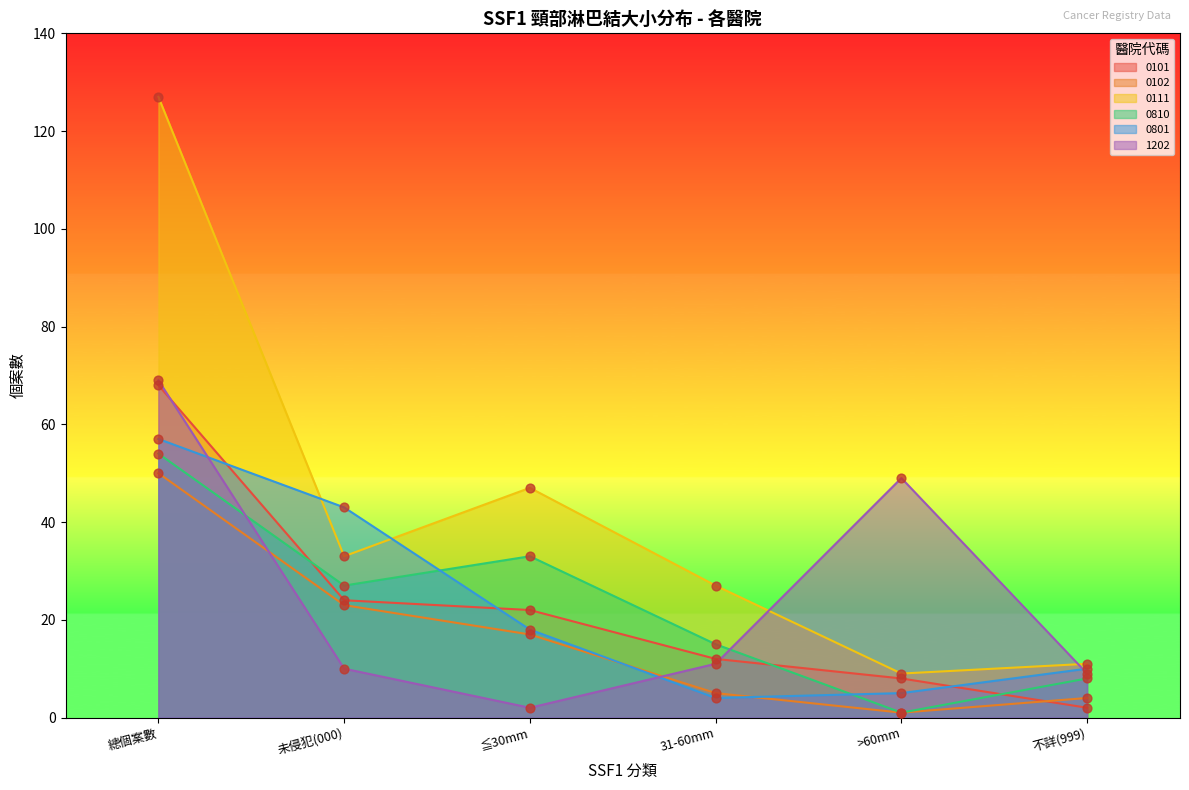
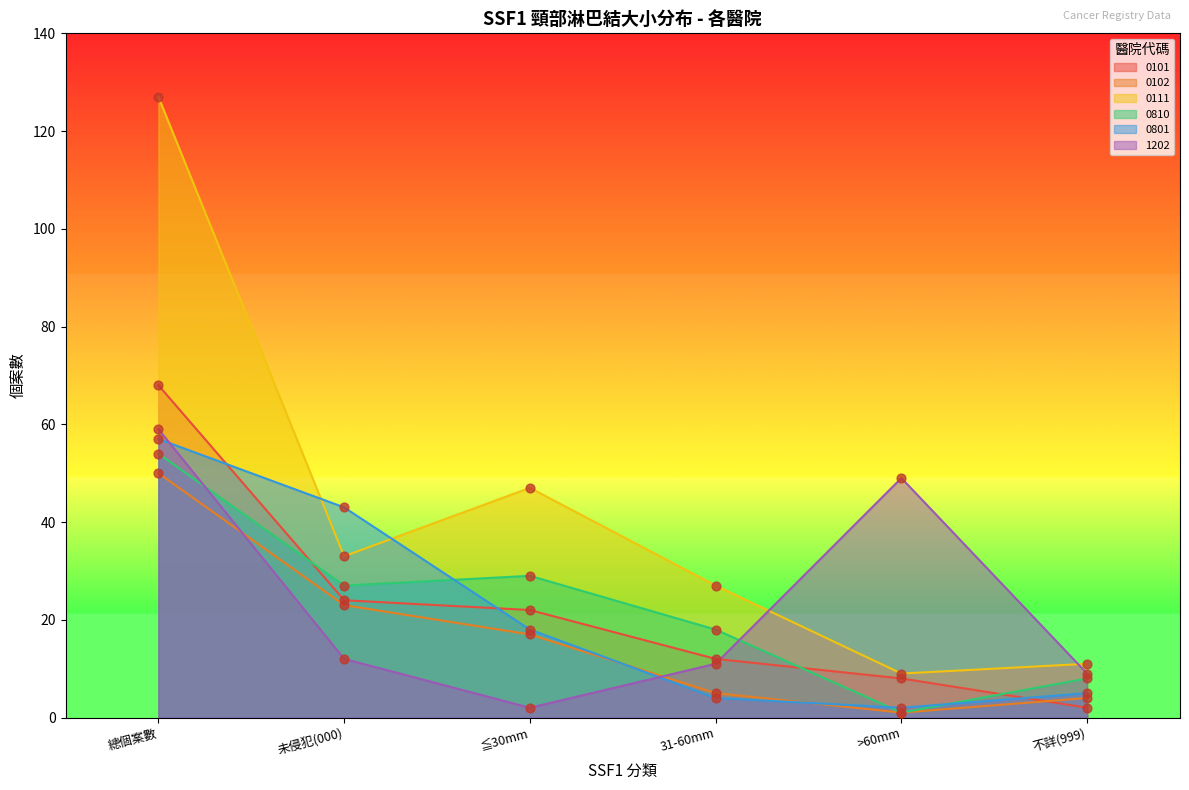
  {
    "0810": {
      "總個案數": 54,
      "未侵犯(000)": 27,
-     "≦30mm": 33,
-     "31-60mm": 15,
+     "≦30mm": 29,
+     "31-60mm": 18,
      "不詳(999)": 8
    },
    "0801": {
      "總個案數": 57,
      "未侵犯(000)": 43,
      "≦30mm": 18,
      "31-60mm": 4,
-     ">60mm": 5,
-     "不詳(999)": 10
+     ">60mm": 2,
+     "不詳(999)": 5
    },
    "1202": {
-     "總個案數": 69,
-     "未侵犯(000)": 10,
+     "總個案數": 59,
+     "未侵犯(000)": 12,
      "≦30mm": 2,
      "31-60mm": 11,
      ">60mm": 49,
      "不詳(999)": 9
    }
  }
